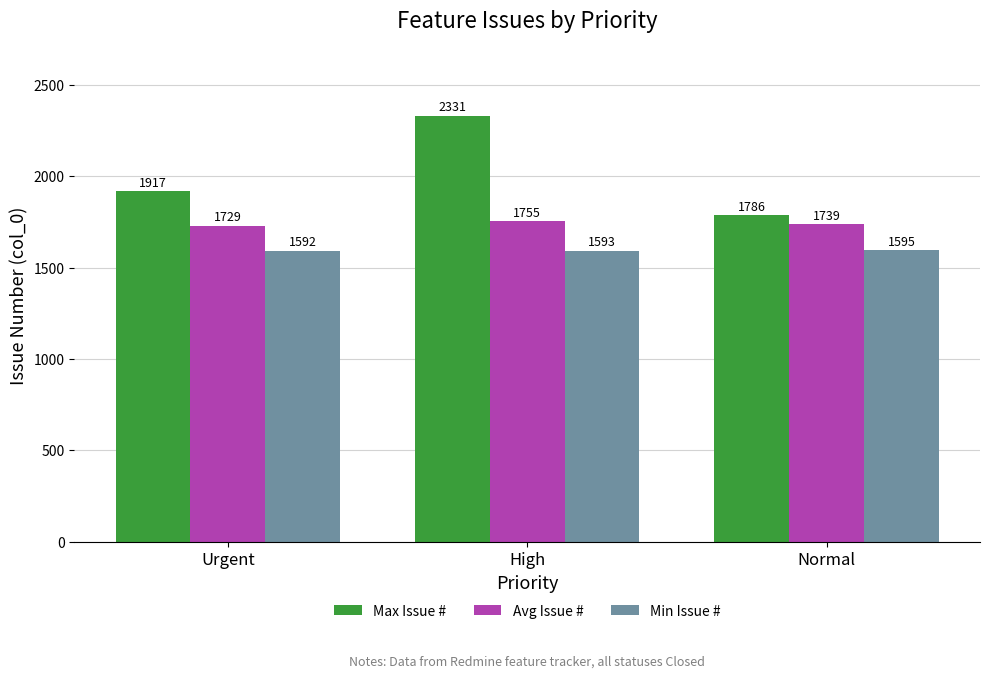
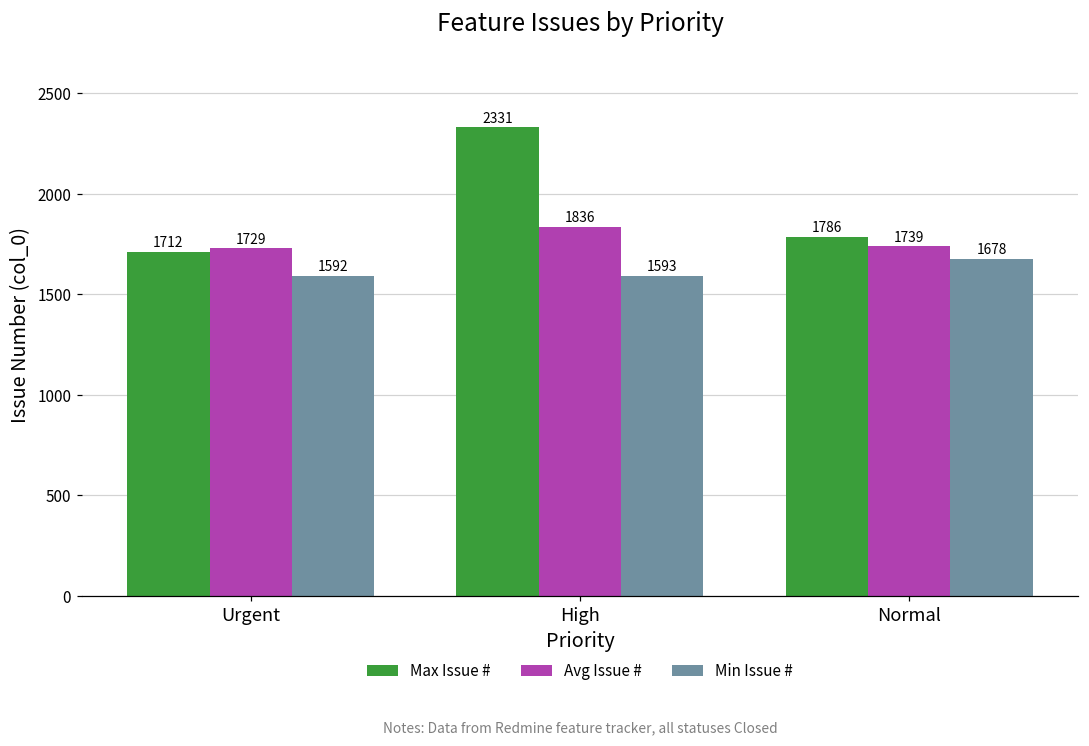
  {
    "Max Issue #": {
-     "Urgent": 1917,
+     "Urgent": 1712,
      "High": 2331,
      "Normal": 1786
    },
    "Avg Issue #": {
      "Urgent": 1729,
-     "High": 1755,
+     "High": 1836,
      "Normal": 1739
    },
    "Min Issue #": {
      "Urgent": 1592,
      "High": 1593,
-     "Normal": 1595
+     "Normal": 1678
    }
  }
